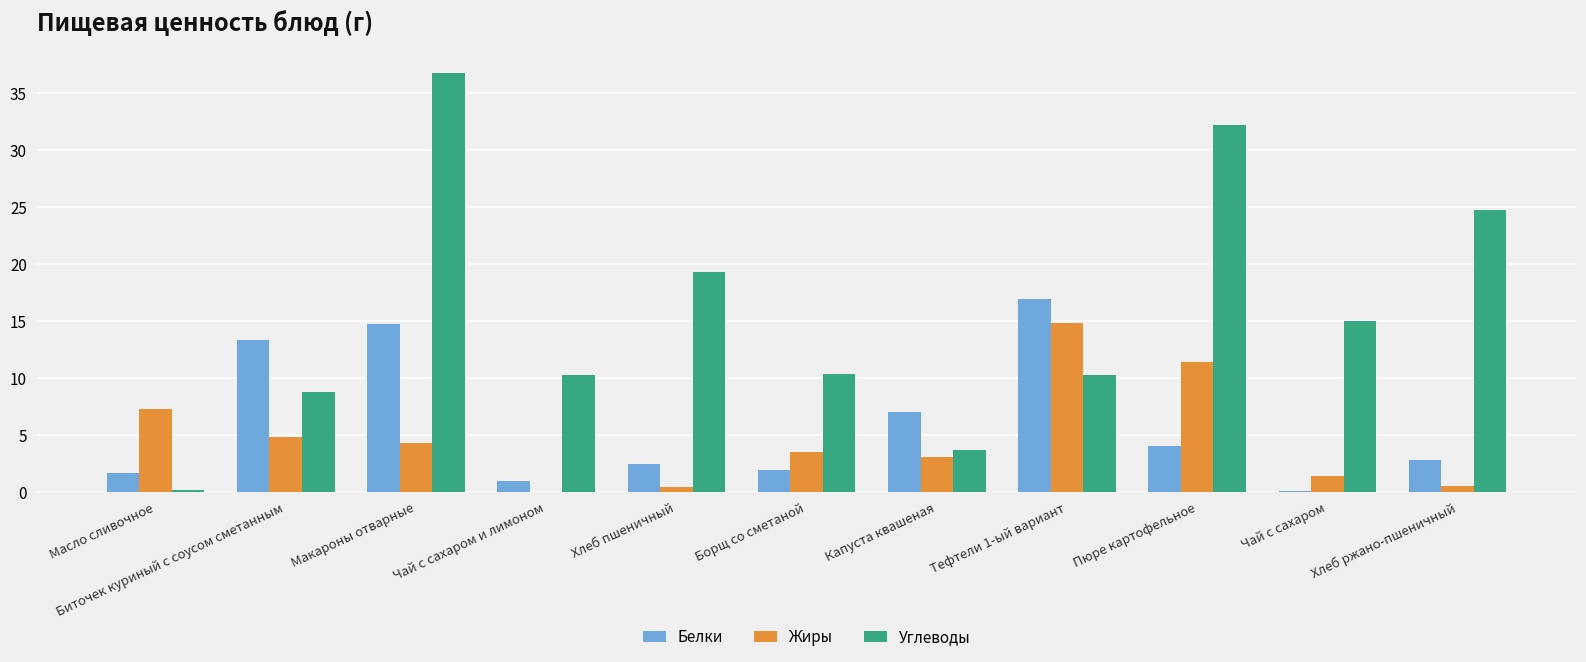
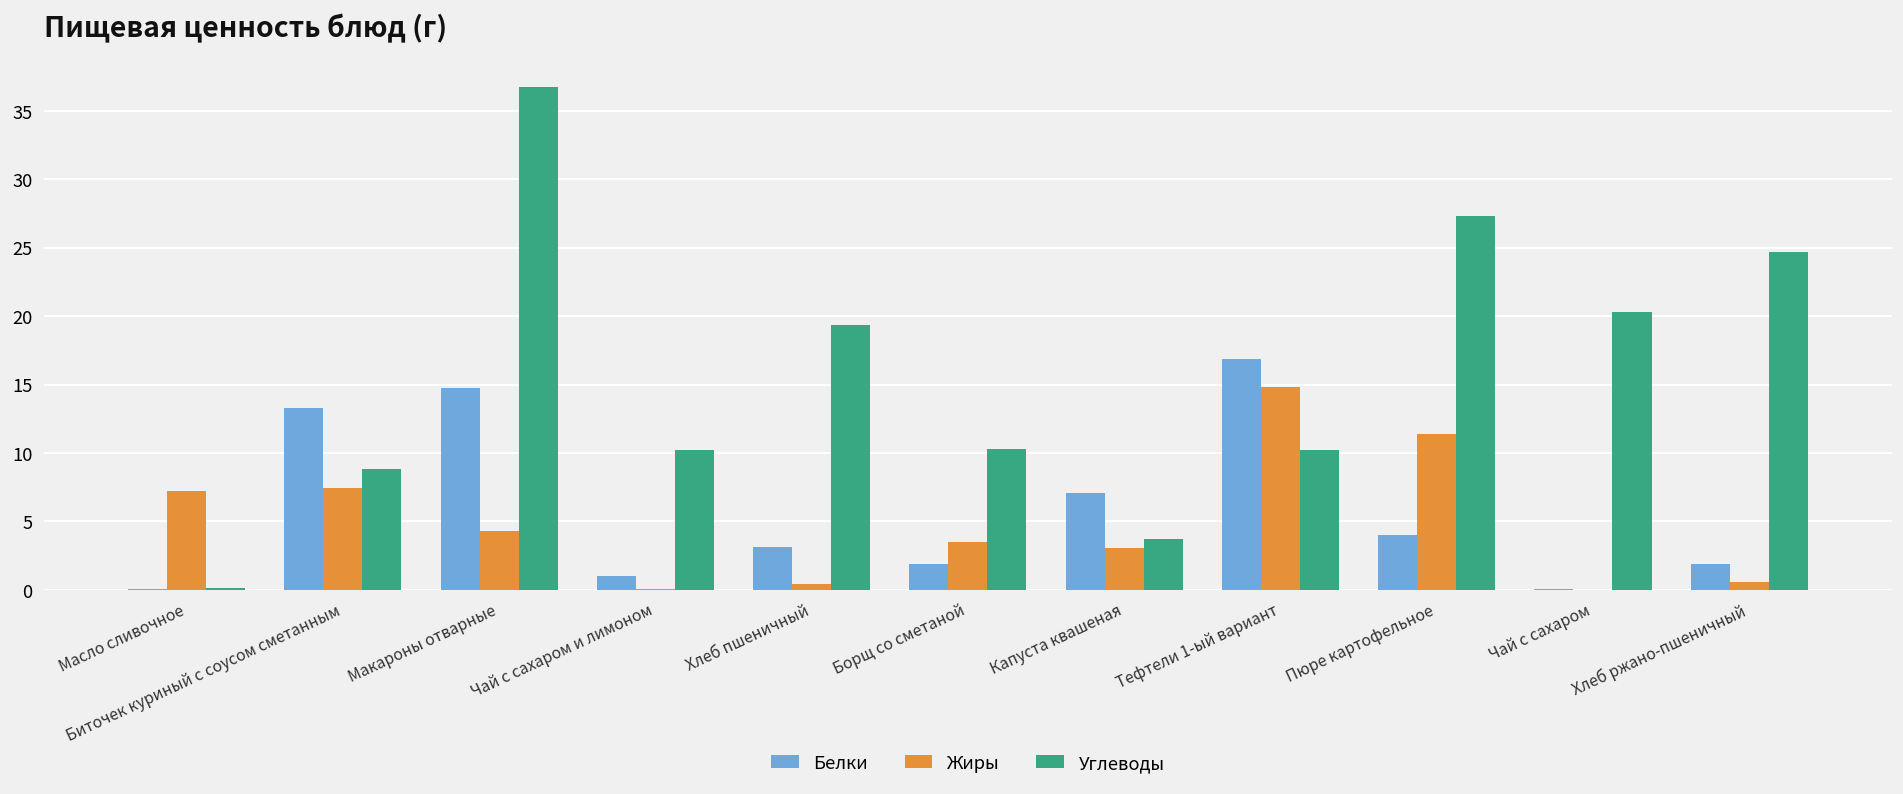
  {
    "Белки": {
-     "Масло сливочное": 1.6,
+     "Масло сливочное": 0.1,
      "Биточек куриный с соусом сметанным": 13.3,
      "Макароны отварные": 14.7,
      "Чай с сахаром и лимоном": 1.0,
-     "Хлеб пшеничный": 2.4,
+     "Хлеб пшеничный": 3.2,
      "Борщ со сметаной": 1.9,
      "Капуста квашеная": 7.0,
      "Тефтели 1-ый вариант": 16.9,
      "Пюре картофельное": 4.0,
-     "Хлеб ржано-пшеничный": 2.8
+     "Хлеб ржано-пшеничный": 1.9
    },
    "Жиры": {
      "Масло сливочное": 7.3,
-     "Биточек куриный с соусом сметанным": 4.8,
+     "Биточек куриный с соусом сметанным": 7.5,
      "Макароны отварные": 4.3,
      "Хлеб пшеничный": 0.4,
      "Борщ со сметаной": 3.5,
      "Капуста квашеная": 3.1,
      "Тефтели 1-ый вариант": 14.8,
      "Пюре картофельное": 11.4,
-     "Чай с сахаром": 1.4,
+     "Чай с сахаром": 0.0,
      "Хлеб ржано-пшеничный": 0.6
    },
    "Углеводы": {
      "Биточек куриный с соусом сметанным": 8.8,
      "Макароны отварные": 36.8,
      "Чай с сахаром и лимоном": 10.2,
      "Хлеб пшеничный": 19.3,
      "Борщ со сметаной": 10.3,
      "Капуста квашеная": 3.7,
      "Тефтели 1-ый вариант": 10.3,
-     "Пюре картофельное": 32.2,
-     "Чай с сахаром": 15.0,
+     "Пюре картофельное": 27.3,
+     "Чай с сахаром": 20.3,
      "Хлеб ржано-пшеничный": 24.7
    }
  }
